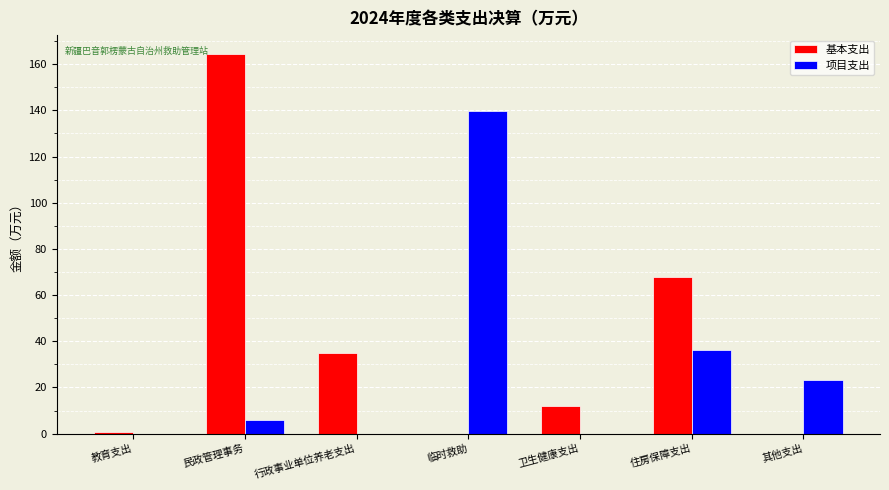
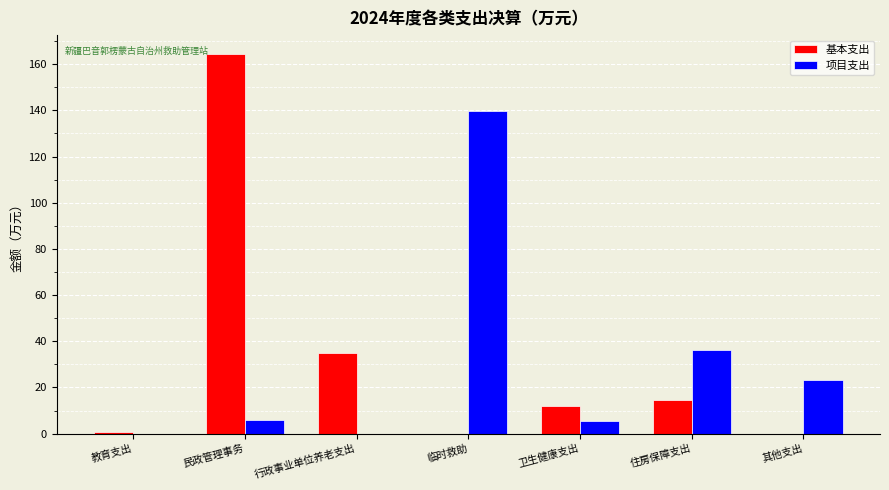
  {
    "基本支出": {
      "民政管理事务": 164,
      "行政事业单位养老支出": 35,
      "临时救助": 0,
      "卫生健康支出": 12,
-     "住房保障支出": 68,
+     "住房保障支出": 14,
      "其他支出": 0
    },
    "项目支出": {
      "教育支出": 0,
      "民政管理事务": 6,
      "行政事业单位养老支出": 0,
      "临时救助": 140,
-     "卫生健康支出": 0,
+     "卫生健康支出": 6,
      "住房保障支出": 36,
      "其他支出": 23
    }
  }
